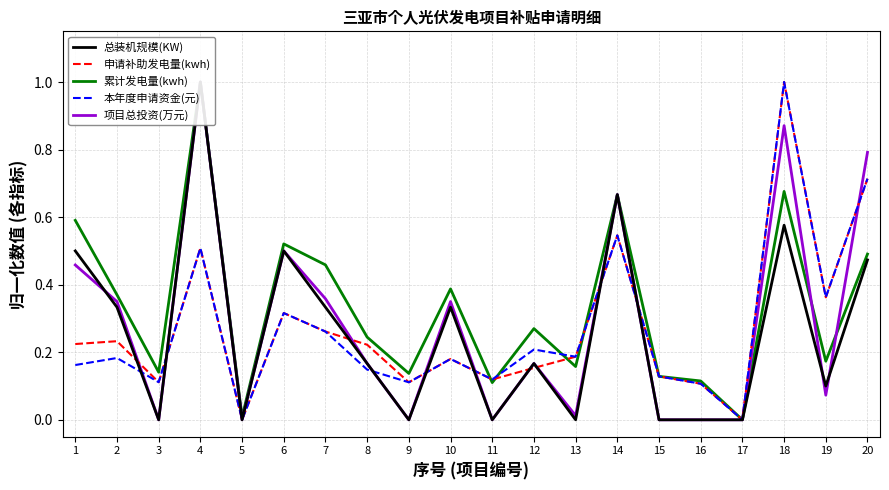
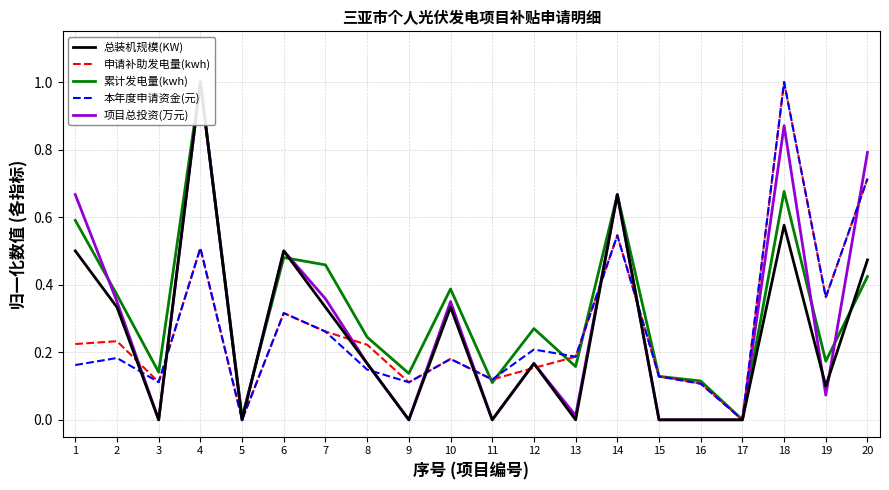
  {
    "总装机规模(KW)": {
      "1": 0.50,
      "2": 0.33,
      "7": 0.33,
      "10": 0.33,
      "13": 0.00,
      "18": 0.58,
      "19": 0.10,
      "20": 0.47
    },
    "申请补助发电量(kwh)": {
      "1": 0.22,
      "2": 0.23,
      "8": 0.22,
      "12": 0.15
    },
    "累计发电量(kwh)": {
      "1": 0.59,
      "2": 0.37,
      "3": 0.14,
      "5": 0.01,
-     "6": 0.52,
+     "6": 0.48,
      "7": 0.46,
      "8": 0.24,
      "9": 0.14,
      "10": 0.39,
      "11": 0.11,
      "12": 0.27,
      "13": 0.16,
      "16": 0.11,
      "18": 0.68,
      "19": 0.17,
-     "20": 0.49
+     "20": 0.42
    },
    "本年度申请资金(元)": {
      "1": 0.16,
      "2": 0.18,
      "8": 0.15,
      "12": 0.21
    },
    "项目总投资(万元)": {
-     "1": 0.46,
+     "1": 0.67,
      "2": 0.35,
      "7": 0.36,
      "10": 0.35,
      "13": 0.01,
      "18": 0.87,
      "19": 0.07,
      "20": 0.79
    }
  }
